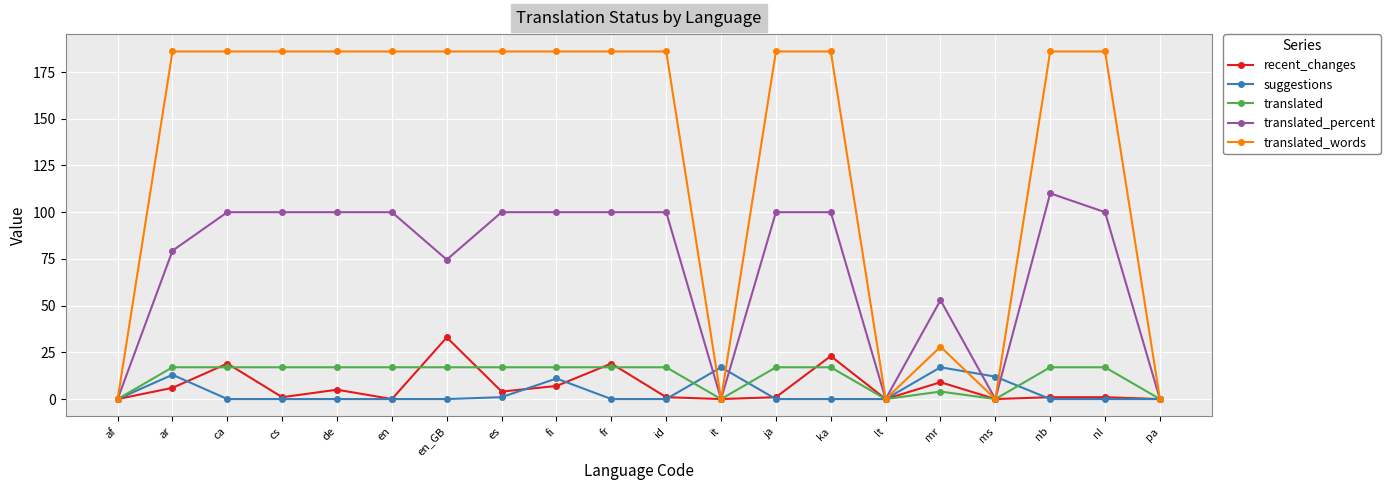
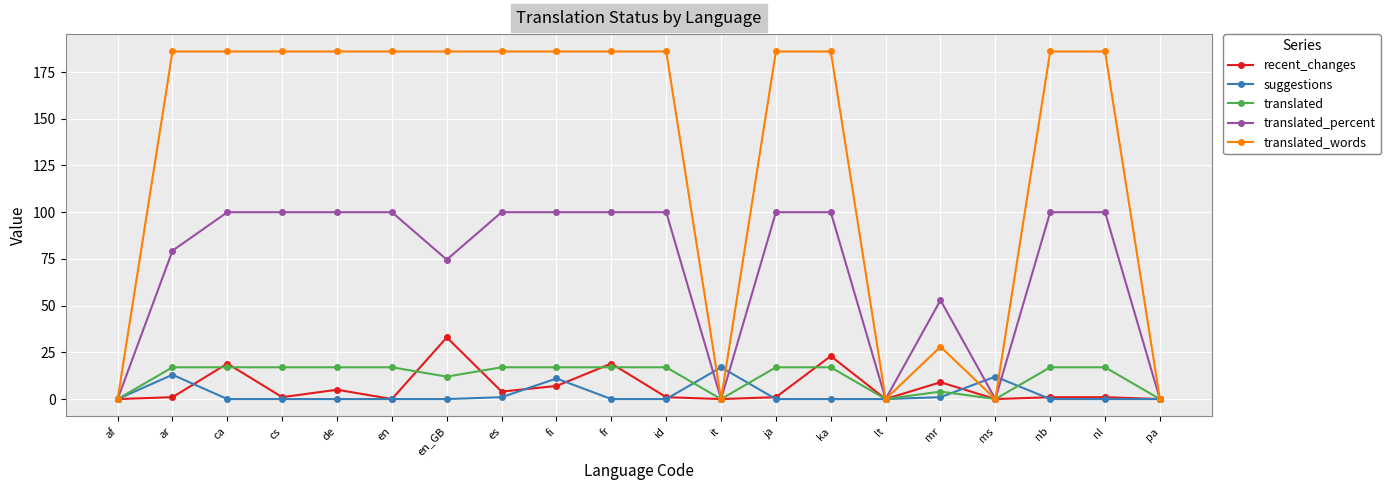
  {
    "recent_changes": {
-     "ar": 6,
+     "ar": 1,
      "ca": 19,
      "de": 5,
      "en_GB": 33,
      "es": 4,
      "fi": 7,
      "fr": 19,
      "ka": 23,
      "mr": 9
    },
    "suggestions": {
      "ar": 13,
      "ca": 0,
      "de": 0,
      "en_GB": 0,
      "es": 1,
      "fi": 11,
      "fr": 0,
      "it": 17,
      "ka": 0,
-     "mr": 17,
+     "mr": 1,
      "ms": 12
    },
    "translated": {
      "ar": 17,
      "ca": 17,
      "cs": 17,
      "de": 17,
      "en": 17,
-     "en_GB": 17,
+     "en_GB": 12,
      "es": 17,
      "fi": 17,
      "fr": 17,
      "id": 17,
      "ja": 17,
      "ka": 17,
      "mr": 4,
      "nb": 17,
      "nl": 17
    },
    "translated_percent": {
      "ar": 79,
      "ca": 100,
      "cs": 100,
      "de": 100,
      "en": 100,
      "en_GB": 75,
      "es": 100,
      "fi": 100,
      "fr": 100,
      "id": 100,
      "ja": 100,
      "ka": 100,
      "mr": 53,
-     "nb": 110,
+     "nb": 100,
      "nl": 100
    },
    "translated_words": {
      "ar": 186,
      "ca": 186,
      "cs": 186,
      "de": 186,
      "en": 186,
      "en_GB": 186,
      "es": 186,
      "fi": 186,
      "fr": 186,
      "id": 186,
      "ja": 186,
      "ka": 186,
      "mr": 28,
      "nb": 186,
      "nl": 186
    }
  }
